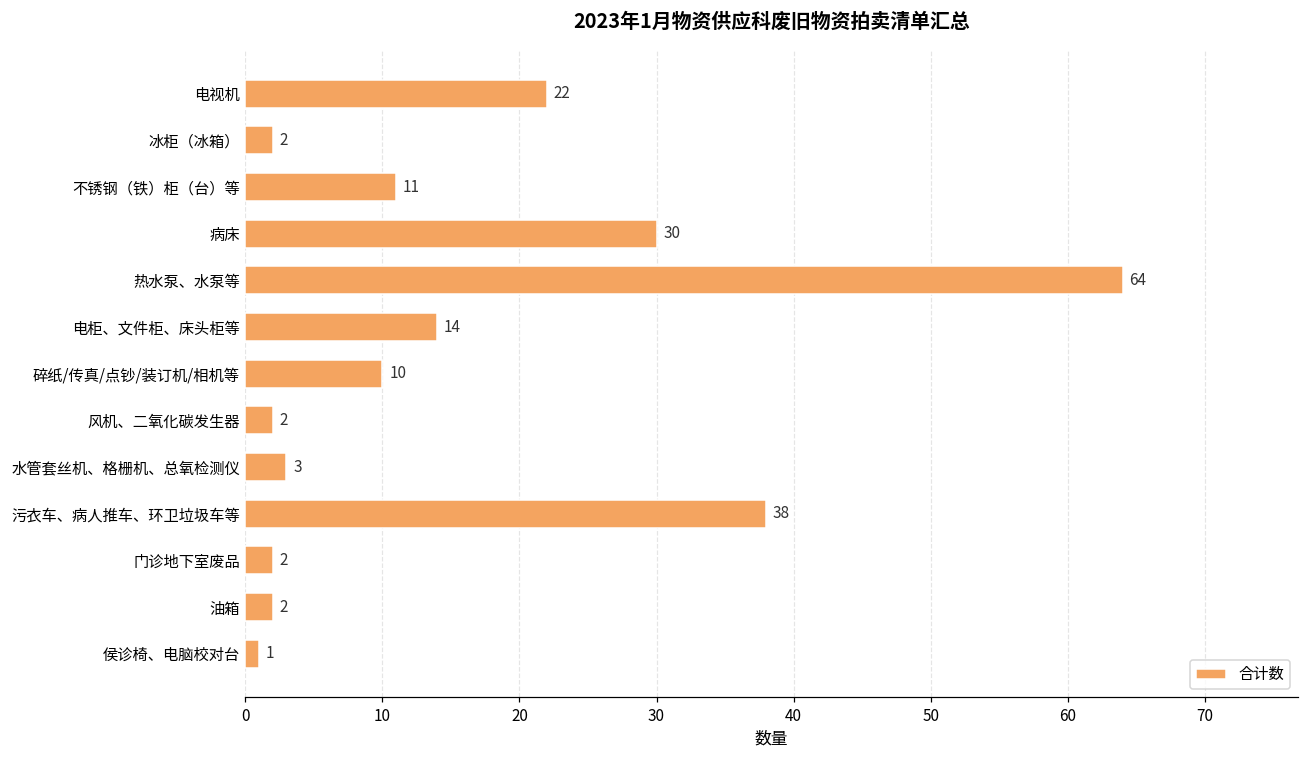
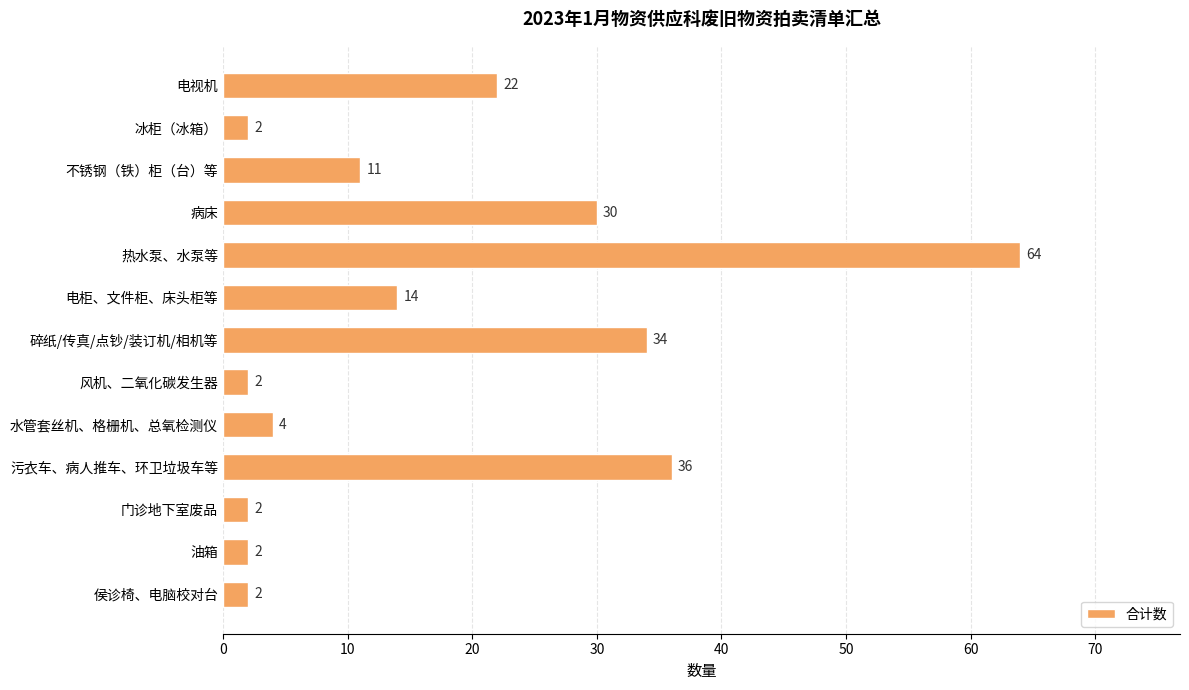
  {
    "电视机": 22,
    "冰柜（冰箱）": 2,
    "不锈钢（铁）柜（台）等": 11,
    "病床": 30,
    "热水泵、水泵等": 64,
    "电柜、文件柜、床头柜等": 14,
-   "碎纸/传真/点钞/装订机/相机等": 10,
+   "碎纸/传真/点钞/装订机/相机等": 34,
    "风机、二氧化碳发生器": 2,
-   "水管套丝机、格栅机、总氧检测仪": 3,
-   "污衣车、病人推车、环卫垃圾车等": 38,
+   "水管套丝机、格栅机、总氧检测仪": 4,
+   "污衣车、病人推车、环卫垃圾车等": 36,
    "门诊地下室废品": 2,
    "油箱": 2,
-   "侯诊椅、电脑校对台": 1
+   "侯诊椅、电脑校对台": 2
  }
